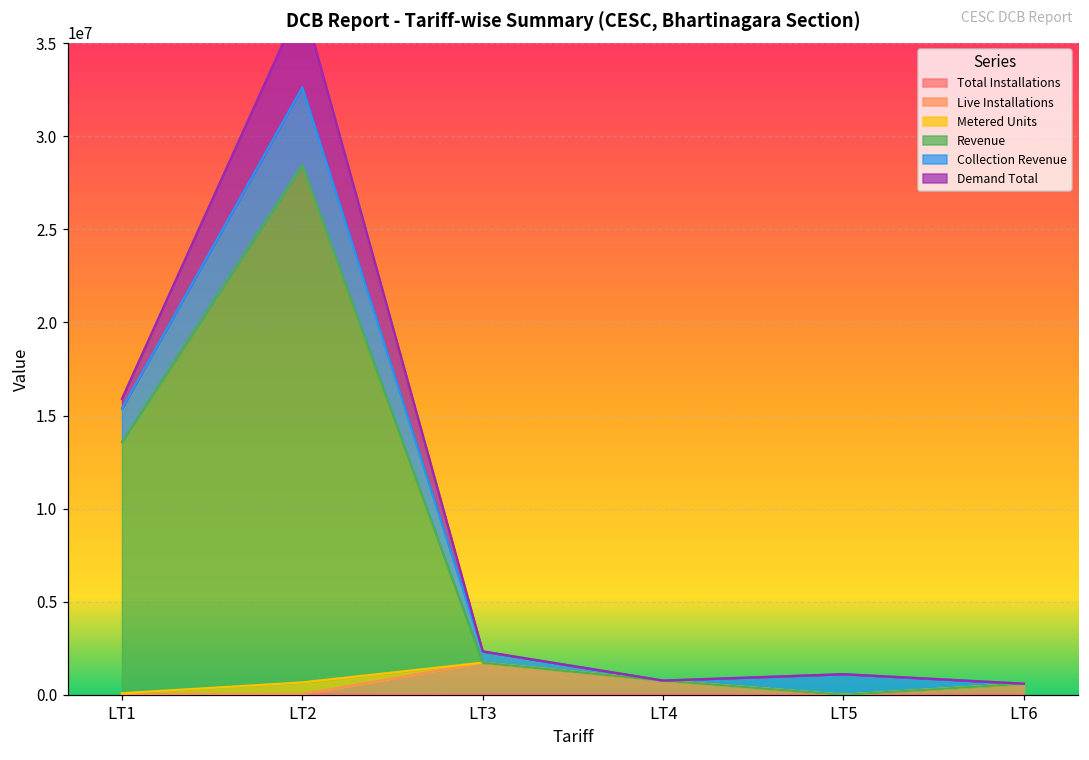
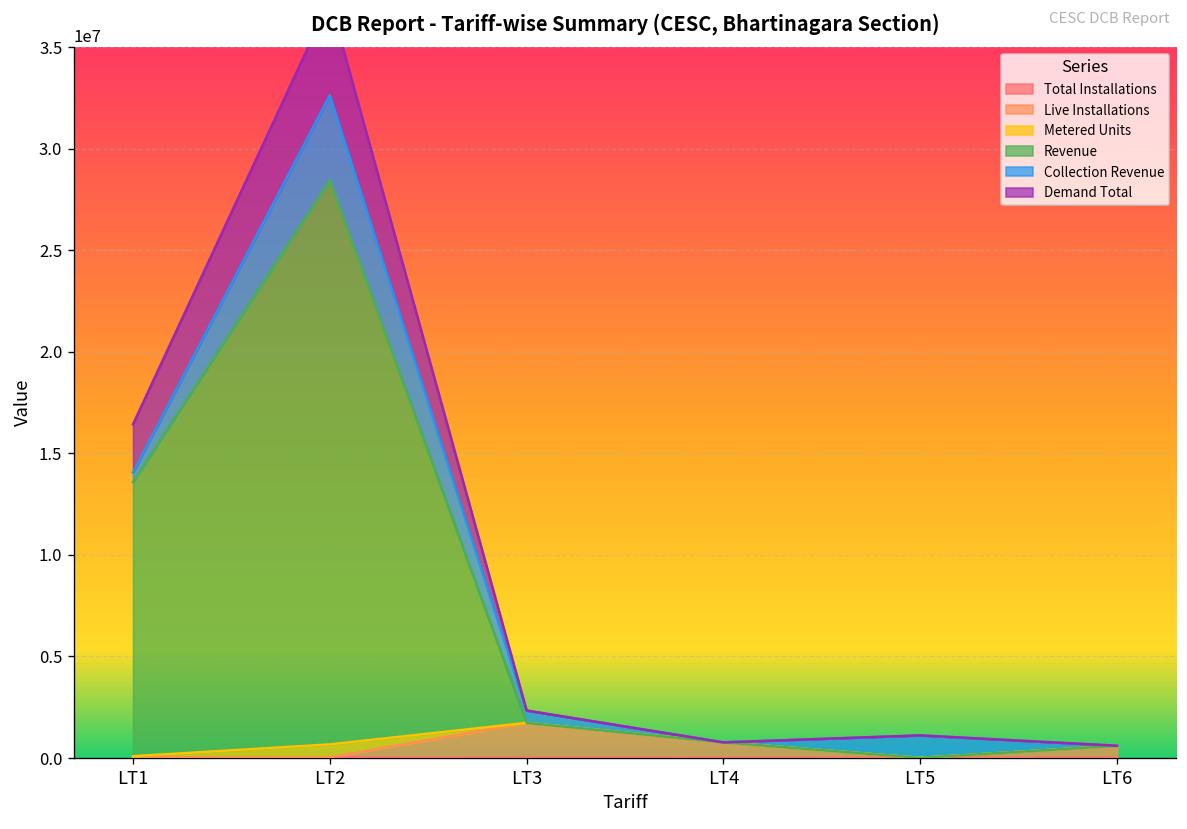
  {
    "Metered Units": {
      "LT2": 600000
    },
    "Revenue": {
      "LT1": 13500000,
      "LT2": 27800000
    },
    "Collection Revenue": {
-     "LT1": 1800000,
+     "LT1": 500000,
      "LT2": 4200000
    },
    "Demand Total": {
-     "LT1": 500000
+     "LT1": 2400000
    }
  }
